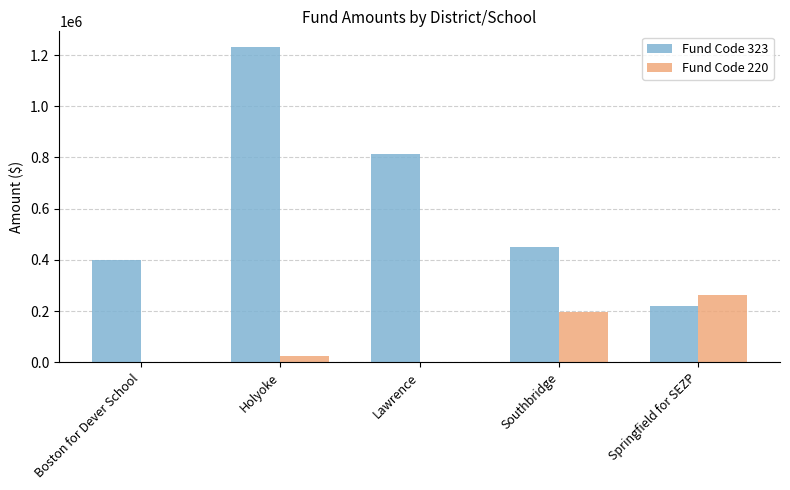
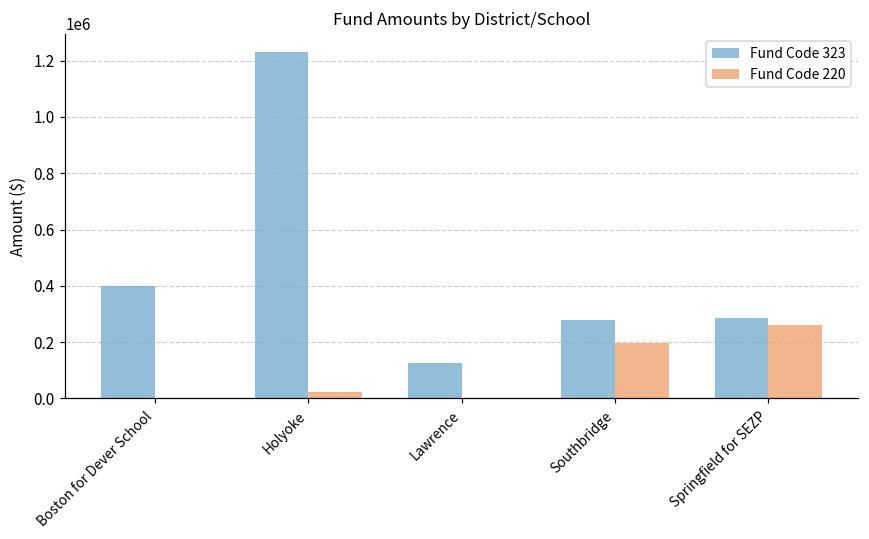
  {
    "Fund Code 323": {
      "Boston for Dever School": 400000,
      "Holyoke": 1230000,
-     "Lawrence": 810000,
-     "Southbridge": 450000,
-     "Springfield for SEZP": 220000
+     "Lawrence": 130000,
+     "Southbridge": 280000,
+     "Springfield for SEZP": 290000
    },
    "Fund Code 220": {
      "Boston for Dever School": 0,
      "Holyoke": 20000,
      "Lawrence": 0,
      "Southbridge": 200000,
      "Springfield for SEZP": 260000
    }
  }
